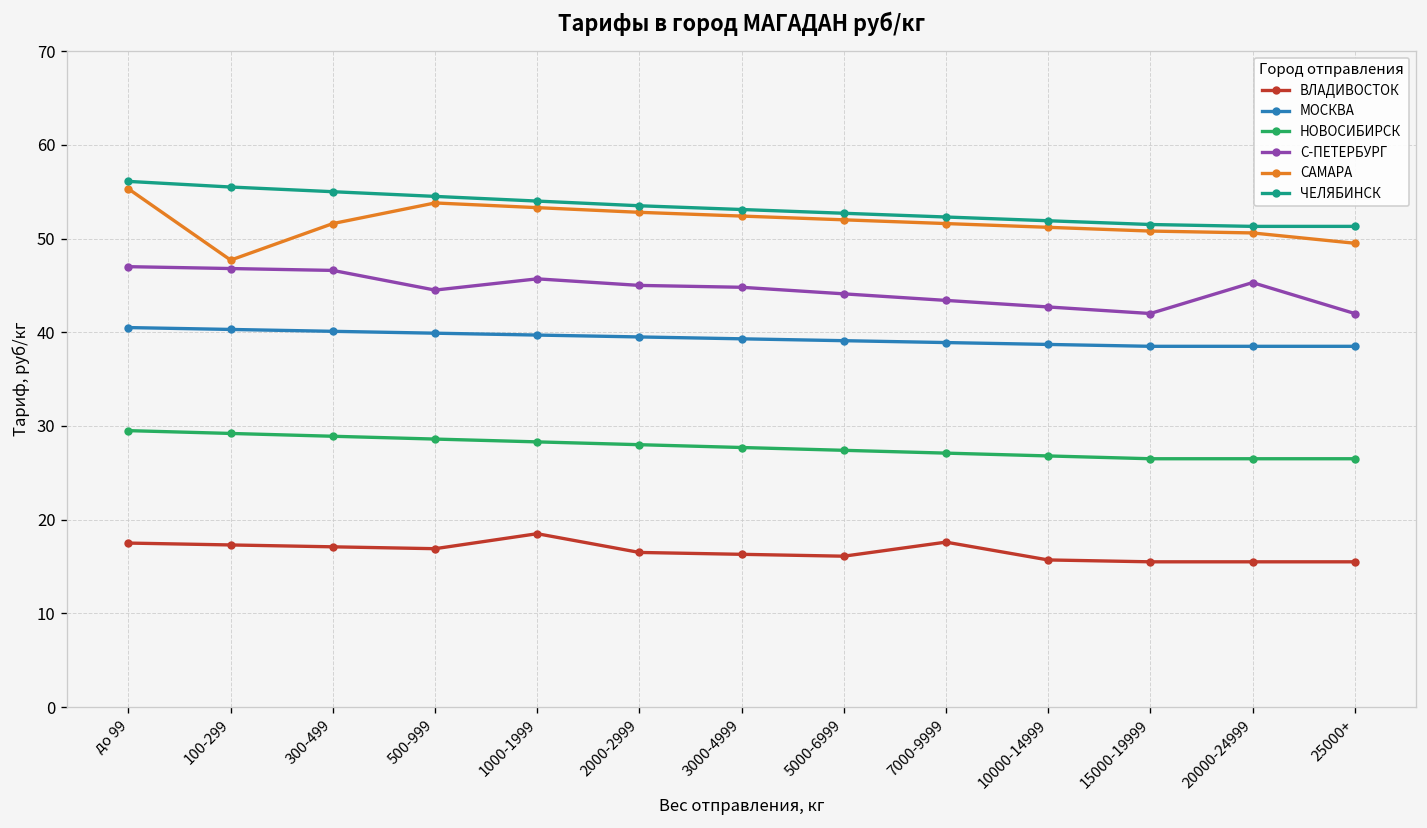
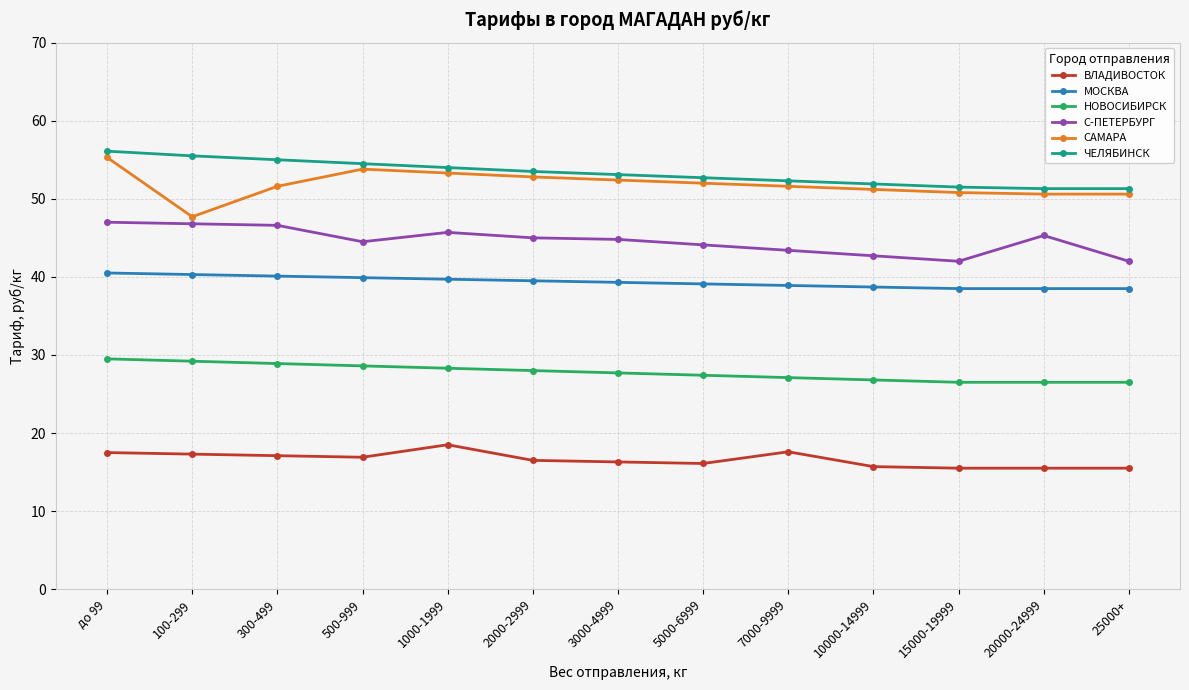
  {
    "ВЛАДИВОСТОК": {
      "до 99": 18,
      "100-299": 17,
      "300-499": 17,
      "500-999": 17,
      "1000-1999": 19,
      "2000-2999": 17,
      "3000-4999": 16,
      "5000-6999": 16,
      "7000-9999": 18,
      "10000-14999": 16,
      "15000-19999": 16,
      "20000-24999": 16,
      "25000+": 16
    },
    "МОСКВА": {
      "до 99": 41,
      "100-299": 40,
      "300-499": 40,
      "500-999": 40,
      "1000-1999": 40,
      "2000-2999": 40,
      "3000-4999": 39,
      "5000-6999": 39,
      "7000-9999": 39,
      "10000-14999": 39,
      "15000-19999": 39,
      "20000-24999": 39,
      "25000+": 39
    },
    "С-ПЕТЕРБУРГ": {
      "до 99": 47,
      "100-299": 47,
      "300-499": 47,
      "500-999": 45,
      "1000-1999": 46,
      "2000-2999": 45,
      "3000-4999": 45,
      "5000-6999": 44,
      "7000-9999": 43,
      "10000-14999": 43,
      "15000-19999": 42,
      "20000-24999": 45,
      "25000+": 42
    },
    "САМАРА": {
      "до 99": 55,
      "100-299": 48,
      "300-499": 52,
      "500-999": 54,
      "1000-1999": 53,
      "2000-2999": 53,
      "3000-4999": 52,
      "5000-6999": 52,
      "7000-9999": 52,
      "10000-14999": 51,
      "15000-19999": 51,
      "20000-24999": 51,
-     "25000+": 50
+     "25000+": 51
    }
  }
